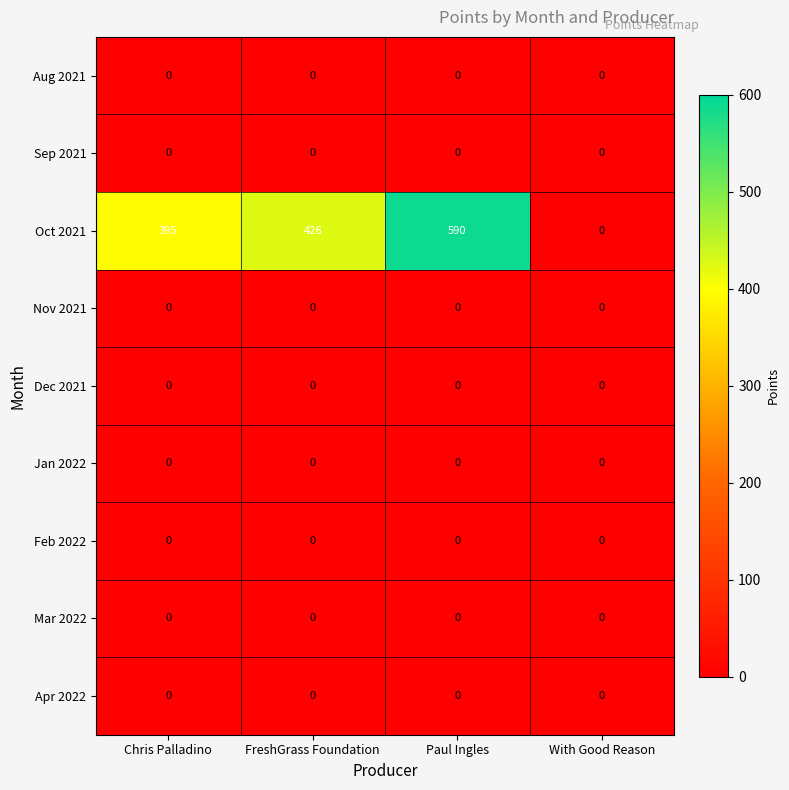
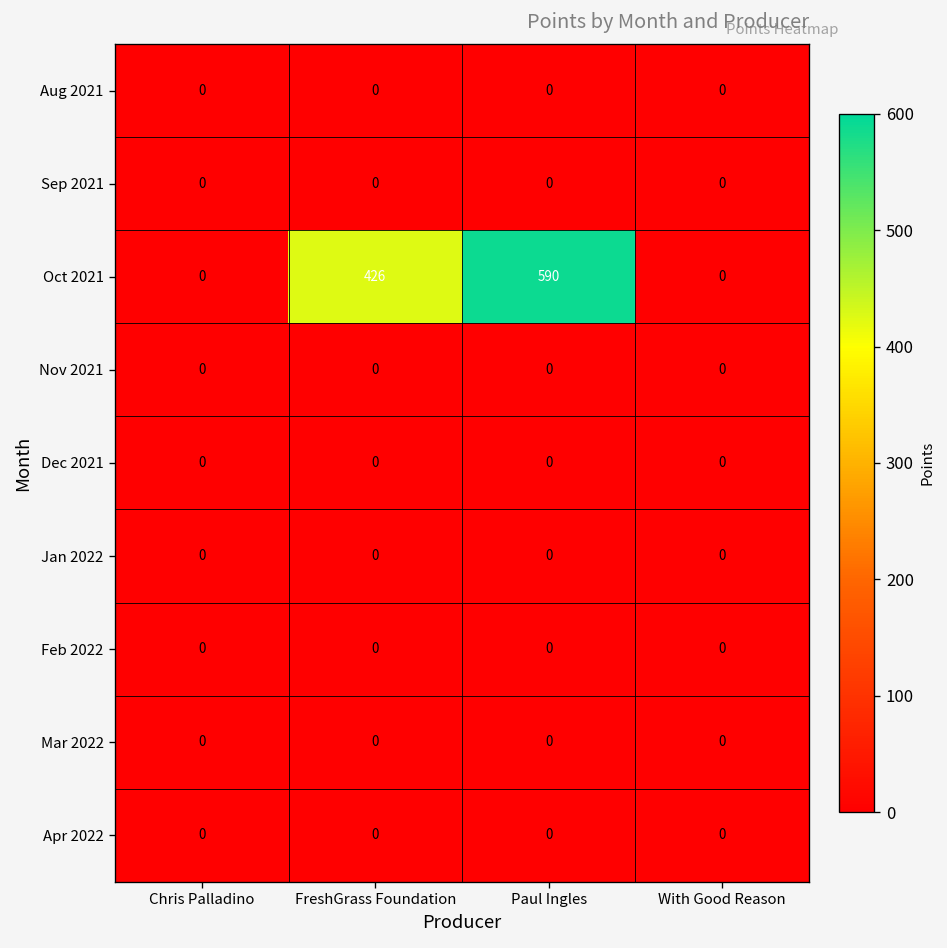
  {
    "Aug 2021": {
      "Chris Palladino": 0,
      "FreshGrass Foundation": 0,
      "Paul Ingles": 0,
      "With Good Reason": 0
    },
    "Sep 2021": {
      "Chris Palladino": 0,
      "FreshGrass Foundation": 0,
      "Paul Ingles": 0,
      "With Good Reason": 0
    },
    "Oct 2021": {
-     "Chris Palladino": 395,
+     "Chris Palladino": 0,
      "FreshGrass Foundation": 426,
      "Paul Ingles": 590,
      "With Good Reason": 0
    },
    "Nov 2021": {
      "Chris Palladino": 0,
      "FreshGrass Foundation": 0,
      "Paul Ingles": 0,
      "With Good Reason": 0
    },
    "Dec 2021": {
      "Chris Palladino": 0,
      "FreshGrass Foundation": 0,
      "Paul Ingles": 0,
      "With Good Reason": 0
    },
    "Jan 2022": {
      "Chris Palladino": 0,
      "FreshGrass Foundation": 0,
      "Paul Ingles": 0,
      "With Good Reason": 0
    },
    "Feb 2022": {
      "Chris Palladino": 0,
      "FreshGrass Foundation": 0,
      "Paul Ingles": 0,
      "With Good Reason": 0
    },
    "Mar 2022": {
      "Chris Palladino": 0,
      "FreshGrass Foundation": 0,
      "Paul Ingles": 0,
      "With Good Reason": 0
    },
    "Apr 2022": {
      "Chris Palladino": 0,
      "FreshGrass Foundation": 0,
      "Paul Ingles": 0,
      "With Good Reason": 0
    }
  }
